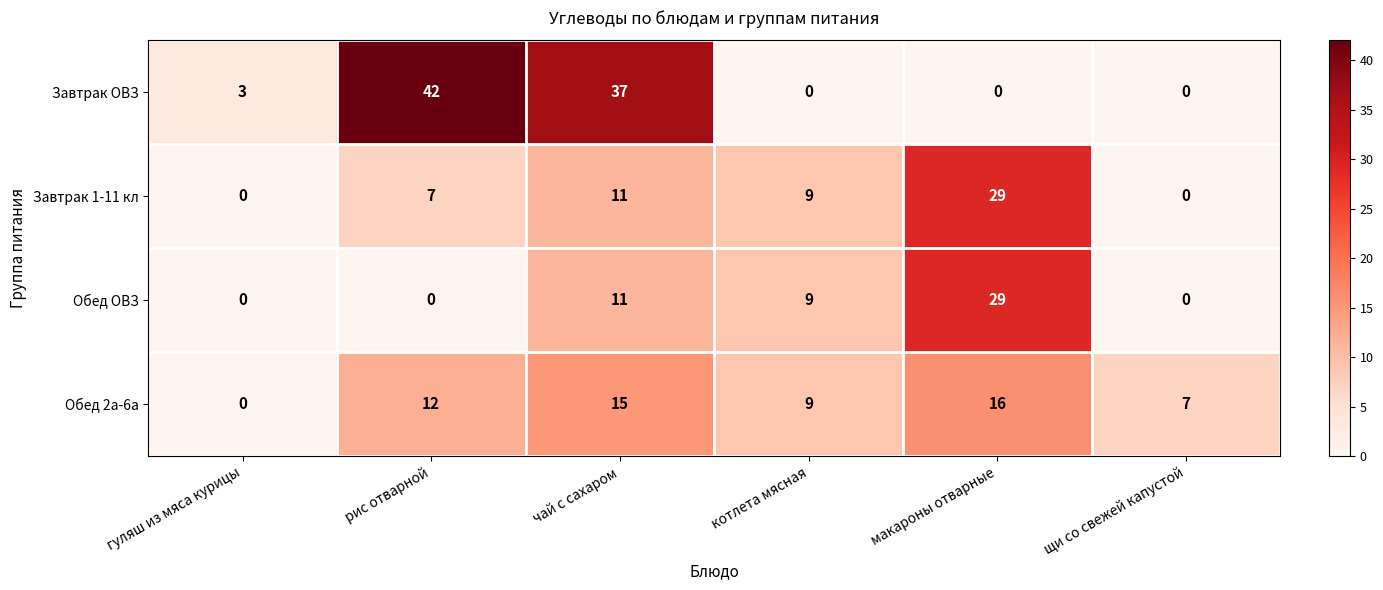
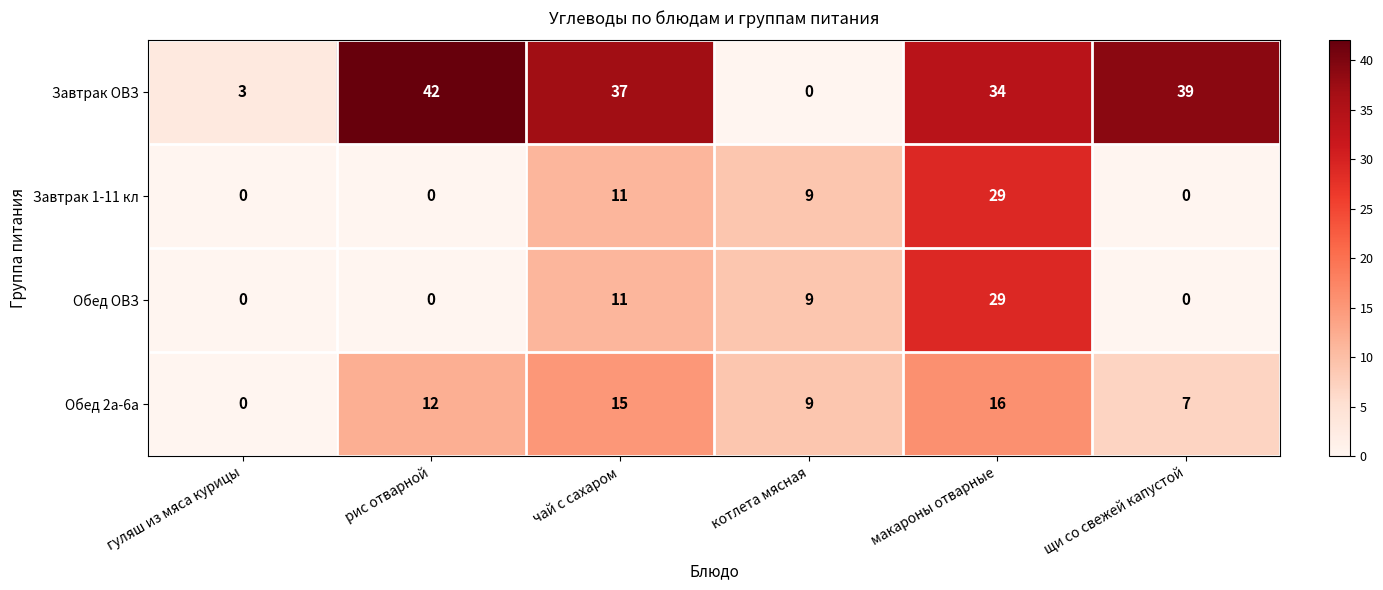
  {
    "Завтрак ОВЗ": {
      "гуляш из мяса курицы": 3,
      "рис отварной": 42,
      "чай с сахаром": 37,
      "котлета мясная": 0,
-     "макароны отварные": 0,
-     "щи со свежей капустой": 0
+     "макароны отварные": 34,
+     "щи со свежей капустой": 39
    },
    "Завтрак 1-11 кл": {
      "гуляш из мяса курицы": 0,
-     "рис отварной": 7,
+     "рис отварной": 0,
      "чай с сахаром": 11,
      "котлета мясная": 9,
      "макароны отварные": 29,
      "щи со свежей капустой": 0
    },
    "Обед ОВЗ": {
      "гуляш из мяса курицы": 0,
      "рис отварной": 0,
      "чай с сахаром": 11,
      "котлета мясная": 9,
      "макароны отварные": 29,
      "щи со свежей капустой": 0
    },
    "Обед 2а-6а": {
      "гуляш из мяса курицы": 0,
      "рис отварной": 12,
      "чай с сахаром": 15,
      "котлета мясная": 9,
      "макароны отварные": 16,
      "щи со свежей капустой": 7
    }
  }
